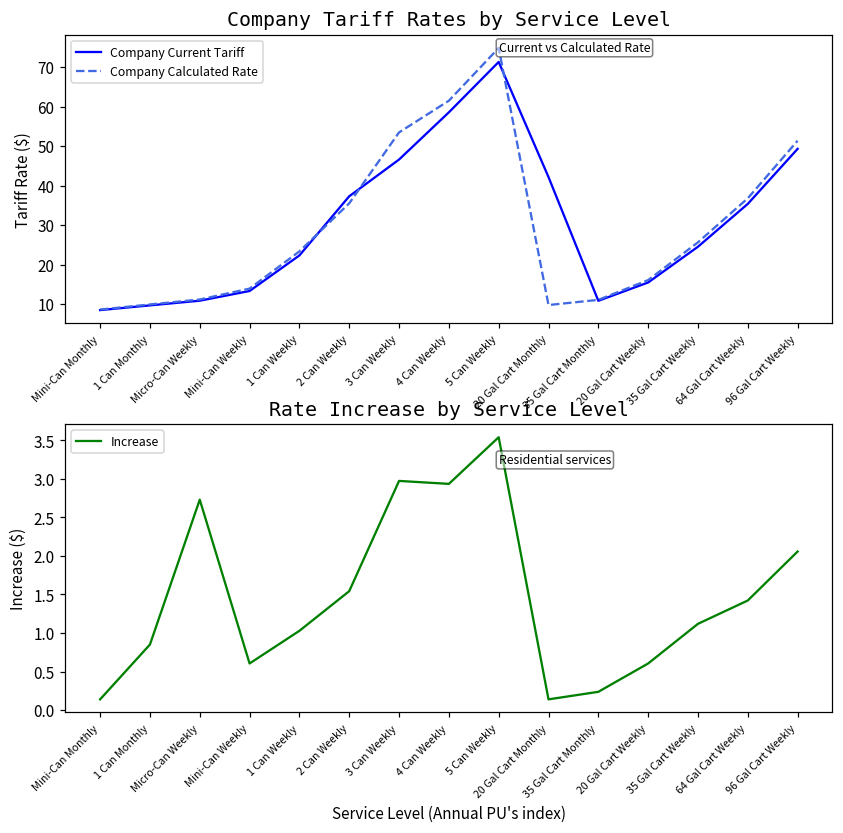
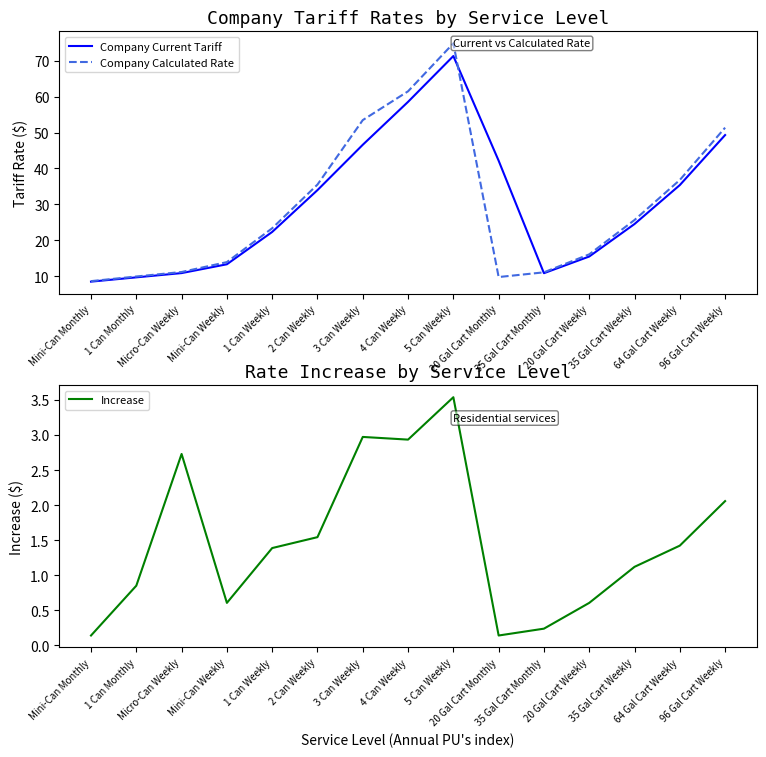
  {
    "Company Tariff Rates by Service Level": {
      "Company Current Tariff": {
        "1 Can Weekly": 22,
-       "2 Can Weekly": 37,
+       "2 Can Weekly": 34,
        "3 Can Weekly": 47,
        "4 Can Weekly": 59,
        "5 Can Weekly": 71,
        "20 Gal Cart Monthly": 42,
        "35 Gal Cart Weekly": 25,
        "64 Gal Cart Weekly": 35,
        "96 Gal Cart Weekly": 49
      },
      "Company Calculated Rate": {
        "1 Can Weekly": 23,
        "2 Can Weekly": 36,
        "3 Can Weekly": 53,
        "4 Can Weekly": 61,
        "20 Gal Cart Monthly": 10,
        "35 Gal Cart Weekly": 26,
        "64 Gal Cart Weekly": 37,
        "96 Gal Cart Weekly": 51
      }
    },
    "Rate Increase by Service Level": {
      "Mini-Can Monthly": 0.1,
      "1 Can Monthly": 0.9,
      "Micro-Can Weekly": 2.7,
      "Mini-Can Weekly": 0.6,
-     "1 Can Weekly": 1.0,
+     "1 Can Weekly": 1.4,
      "2 Can Weekly": 1.5,
      "3 Can Weekly": 3.0,
      "4 Can Weekly": 2.9,
      "5 Can Weekly": 3.5,
      "20 Gal Cart Monthly": 0.1,
      "35 Gal Cart Monthly": 0.2,
      "20 Gal Cart Weekly": 0.6,
      "35 Gal Cart Weekly": 1.1,
      "64 Gal Cart Weekly": 1.4,
      "96 Gal Cart Weekly": 2.1
    }
  }
